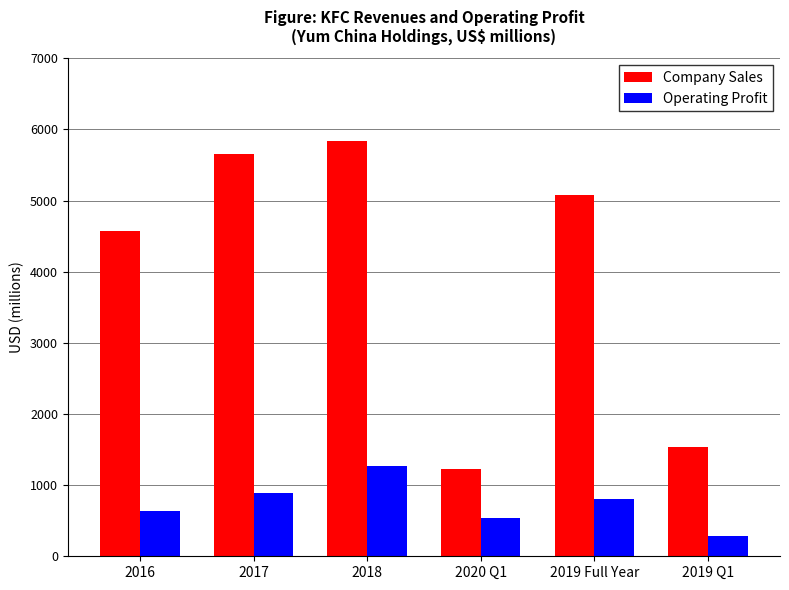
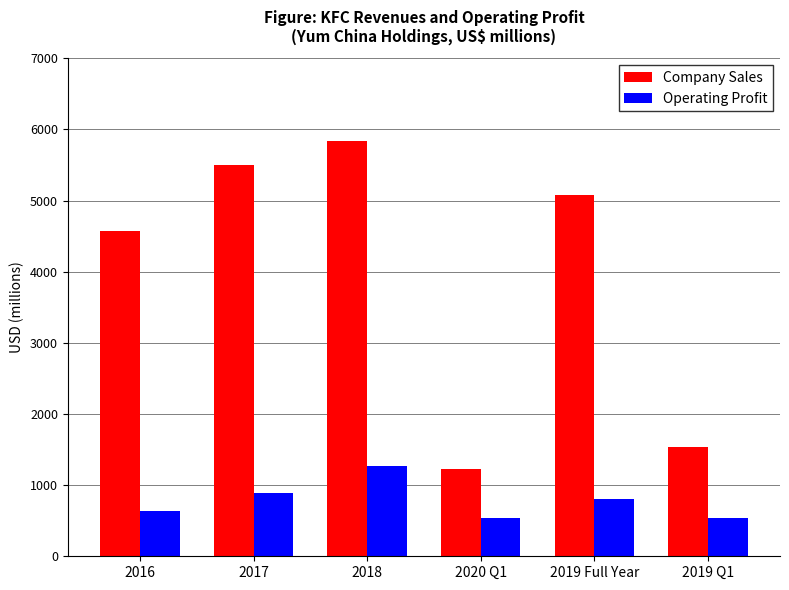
  {
    "Company Sales": {
      "2016": 4600,
-     "2017": 5700,
+     "2017": 5500,
      "2018": 5800,
      "2020 Q1": 1200,
      "2019 Full Year": 5100,
      "2019 Q1": 1500
    },
    "Operating Profit": {
      "2016": 600,
      "2017": 900,
      "2018": 1300,
      "2020 Q1": 500,
      "2019 Full Year": 800,
-     "2019 Q1": 300
+     "2019 Q1": 500
    }
  }
